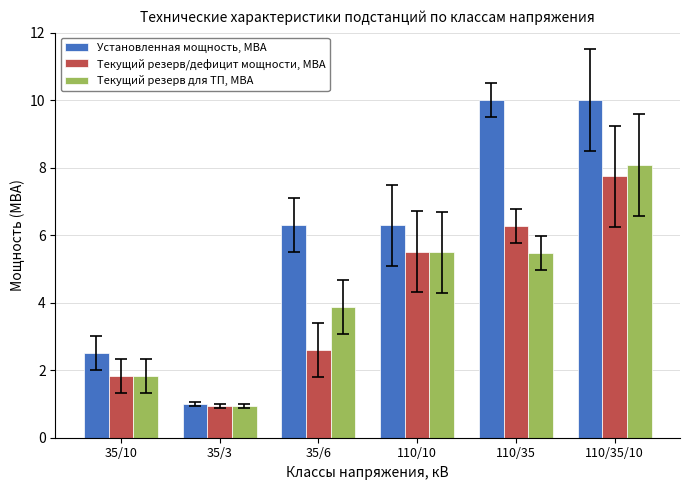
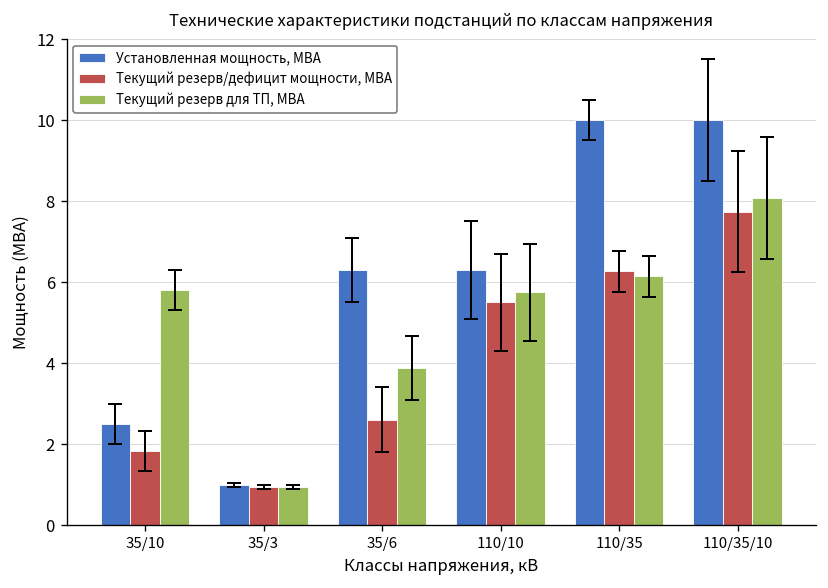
  {
    "Текущий резерв/дефицит мощности, МВА": {
      "35/10": 1.8,
      "35/3": 0.9,
      "35/6": 2.6,
      "110/10": 5.5,
      "110/35": 6.3,
      "110/35/10": 7.7
    },
    "Текущий резерв для ТП, МВА": {
-     "35/10": 1.8,
+     "35/10": 5.8,
      "35/3": 0.9,
      "35/6": 3.9,
-     "110/10": 5.5,
-     "110/35": 5.5,
+     "110/10": 5.7,
+     "110/35": 6.1,
      "110/35/10": 8.1
    }
  }
